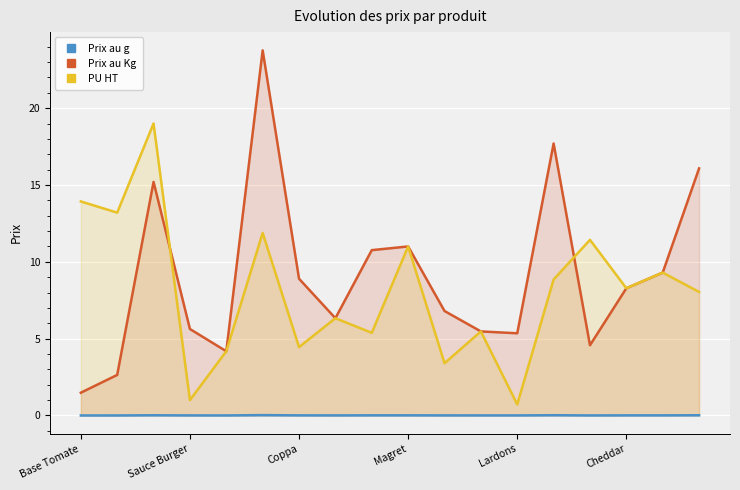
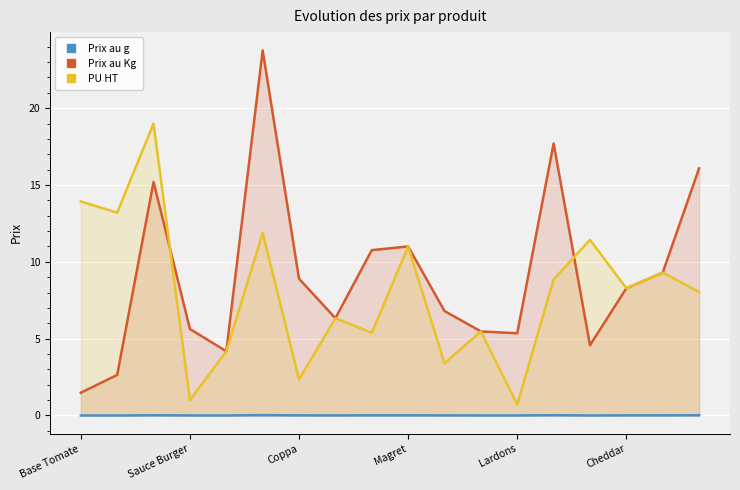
  {
    "Prix au g": {
      "Base Tomate": 0.0,
      "Sauce Burger": 0.0,
      "Coppa": 0.0,
      "Magret": 0.0,
      "Lardons": 0.0,
      "Cheddar": 0.0
    },
    "Prix au Kg": {
      "Base Tomate": 1.5,
      "Sauce Burger": 5.6,
      "Coppa": 8.9,
      "Lardons": 5.4
    },
    "PU HT": {
      "Base Tomate": 13.9,
      "Sauce Burger": 1.0,
-     "Coppa": 4.5,
+     "Coppa": 2.4,
      "Lardons": 0.7
    }
  }
